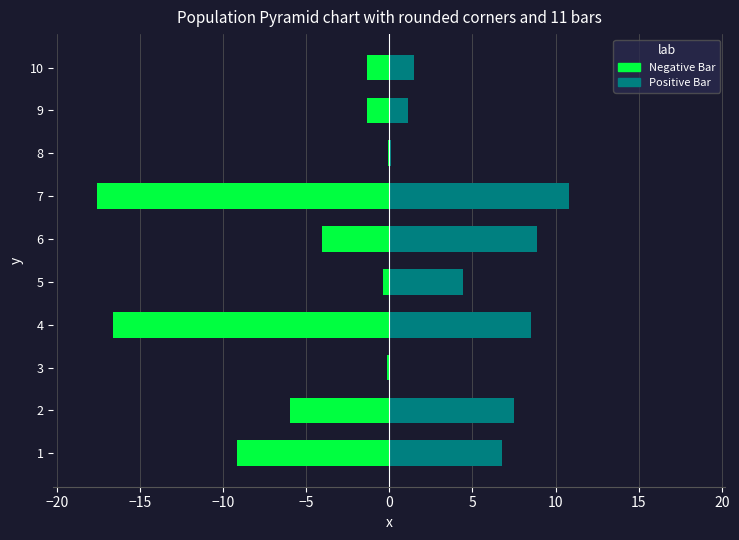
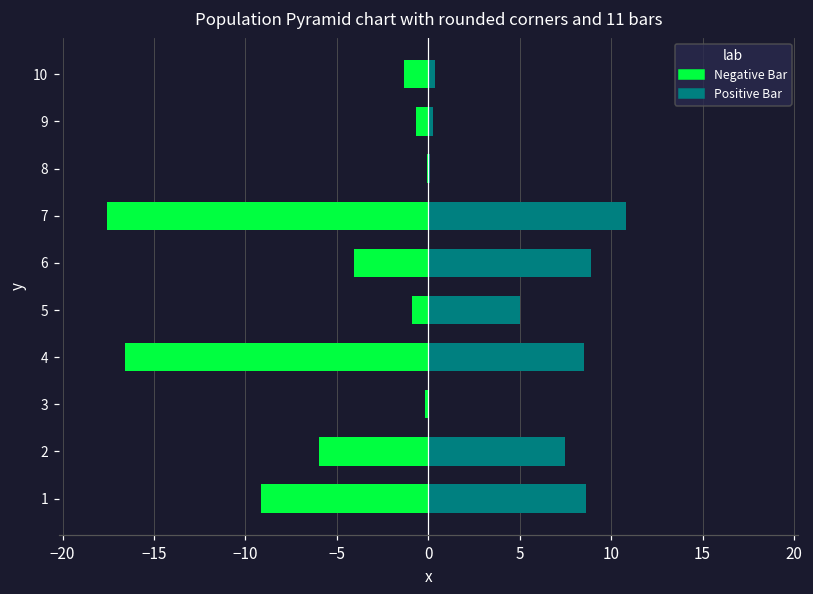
  {
    "Negative Bar": {
      "10": -1.3,
-     "9": -1.3,
+     "9": -0.7,
      "7": -17.6,
      "6": -4.1,
-     "5": -0.4,
+     "5": -0.9,
      "4": -16.6,
      "3": -0.2,
      "2": -6.0,
      "1": -9.1
    },
    "Positive Bar": {
-     "10": 1.5,
-     "9": 1.1,
+     "10": 0.4,
+     "9": 0.2,
      "7": 10.8,
      "6": 8.9,
-     "5": 4.4,
+     "5": 5.0,
      "4": 8.5,
      "2": 7.5,
-     "1": 6.8
+     "1": 8.6
    }
  }
